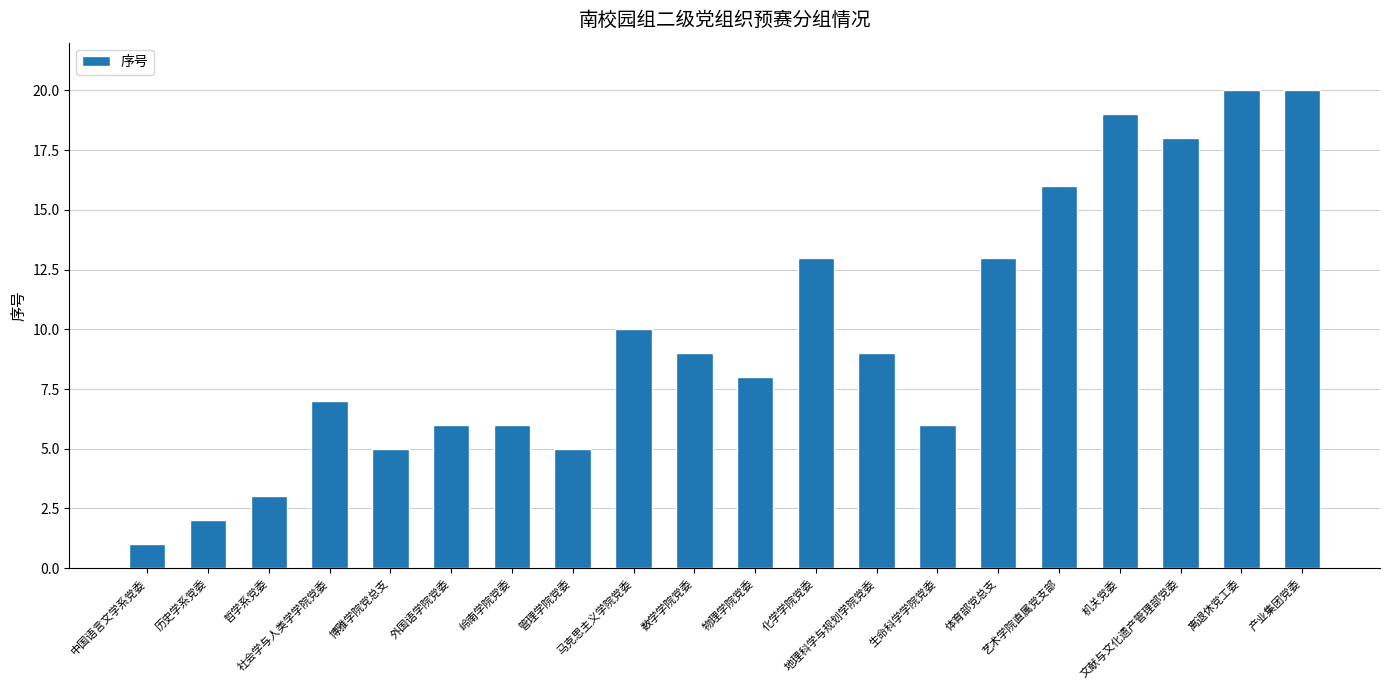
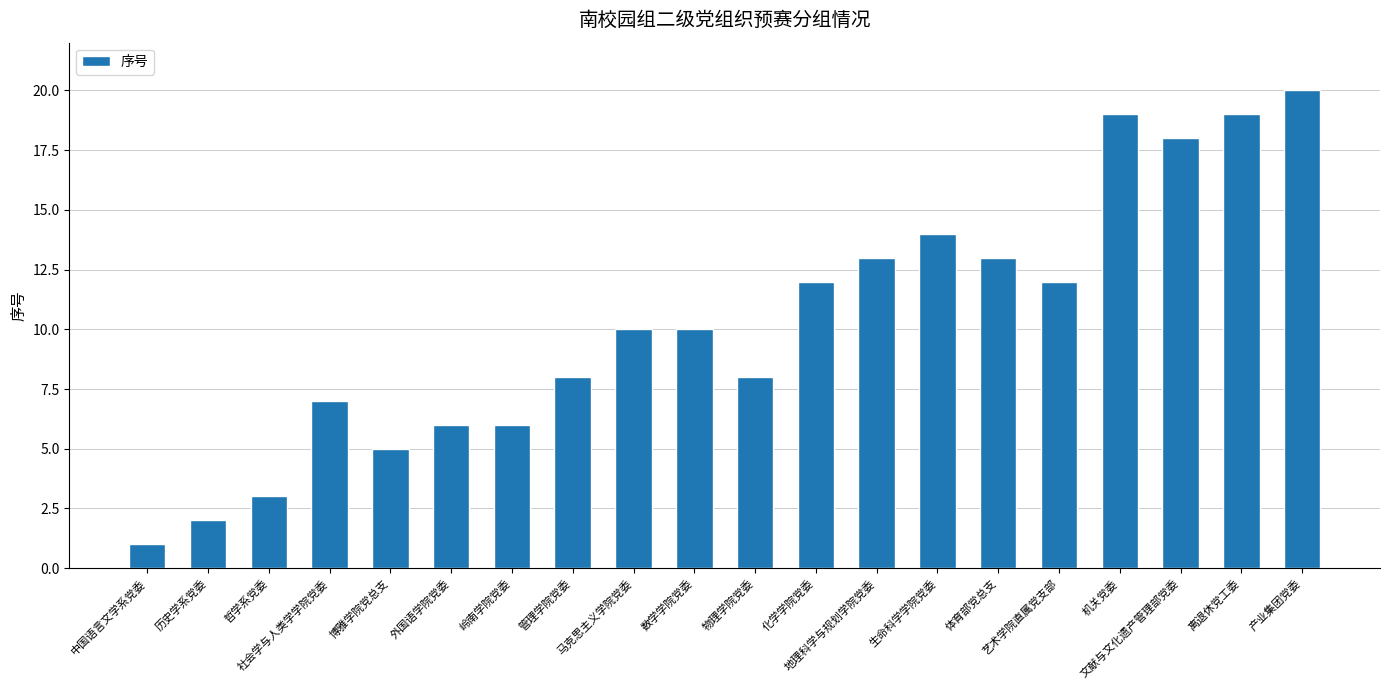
  {
    "中国语言文学系党委": 1,
    "历史学系党委": 2,
    "哲学系党委": 3,
    "社会学与人类学学院党委": 7,
    "博雅学院党总支": 5,
    "外国语学院党委": 6,
    "岭南学院党委": 6,
-   "管理学院党委": 5,
+   "管理学院党委": 8,
    "马克思主义学院党委": 10,
-   "数学学院党委": 9,
+   "数学学院党委": 10,
    "物理学院党委": 8,
-   "化学学院党委": 13,
-   "地理科学与规划学院党委": 9,
-   "生命科学学院党委": 6,
+   "化学学院党委": 12,
+   "地理科学与规划学院党委": 13,
+   "生命科学学院党委": 14,
    "体育部党总支": 13,
-   "艺术学院直属党支部": 16,
+   "艺术学院直属党支部": 12,
    "机关党委": 19,
    "文献与文化遗产管理部党委": 18,
-   "离退休党工委": 20,
+   "离退休党工委": 19,
    "产业集团党委": 20
  }
